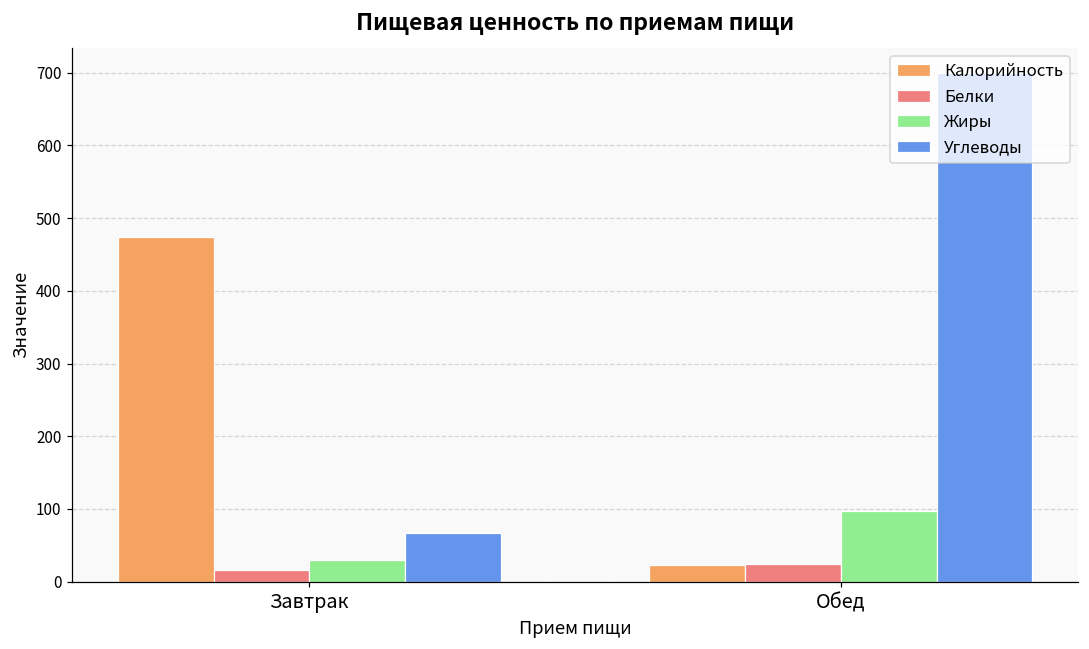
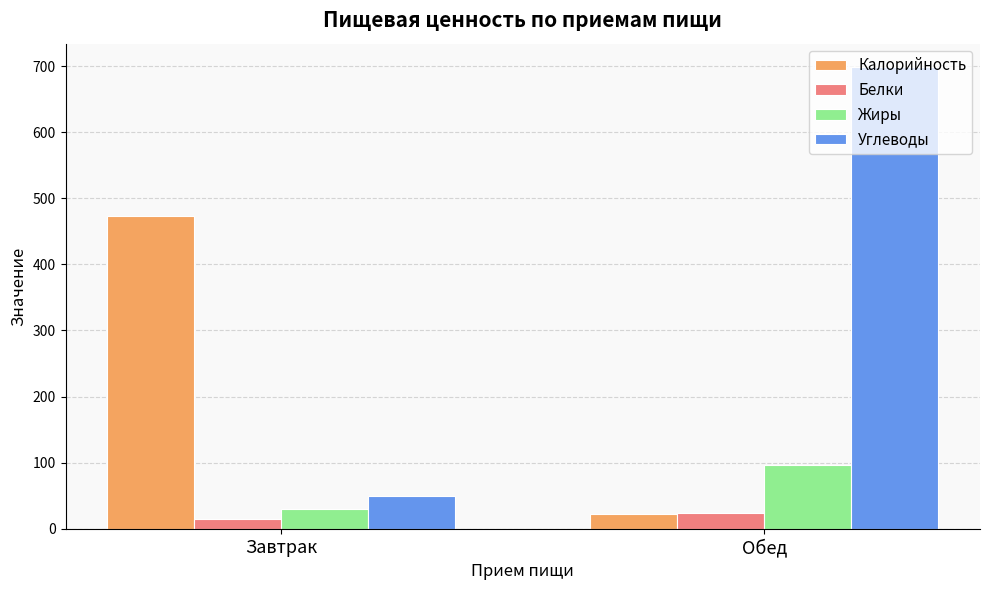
  {
    "Жиры": {
      "Завтрак": 30,
      "Обед": 100
    },
    "Углеводы": {
-     "Завтрак": 70
+     "Завтрак": 50
    }
  }
